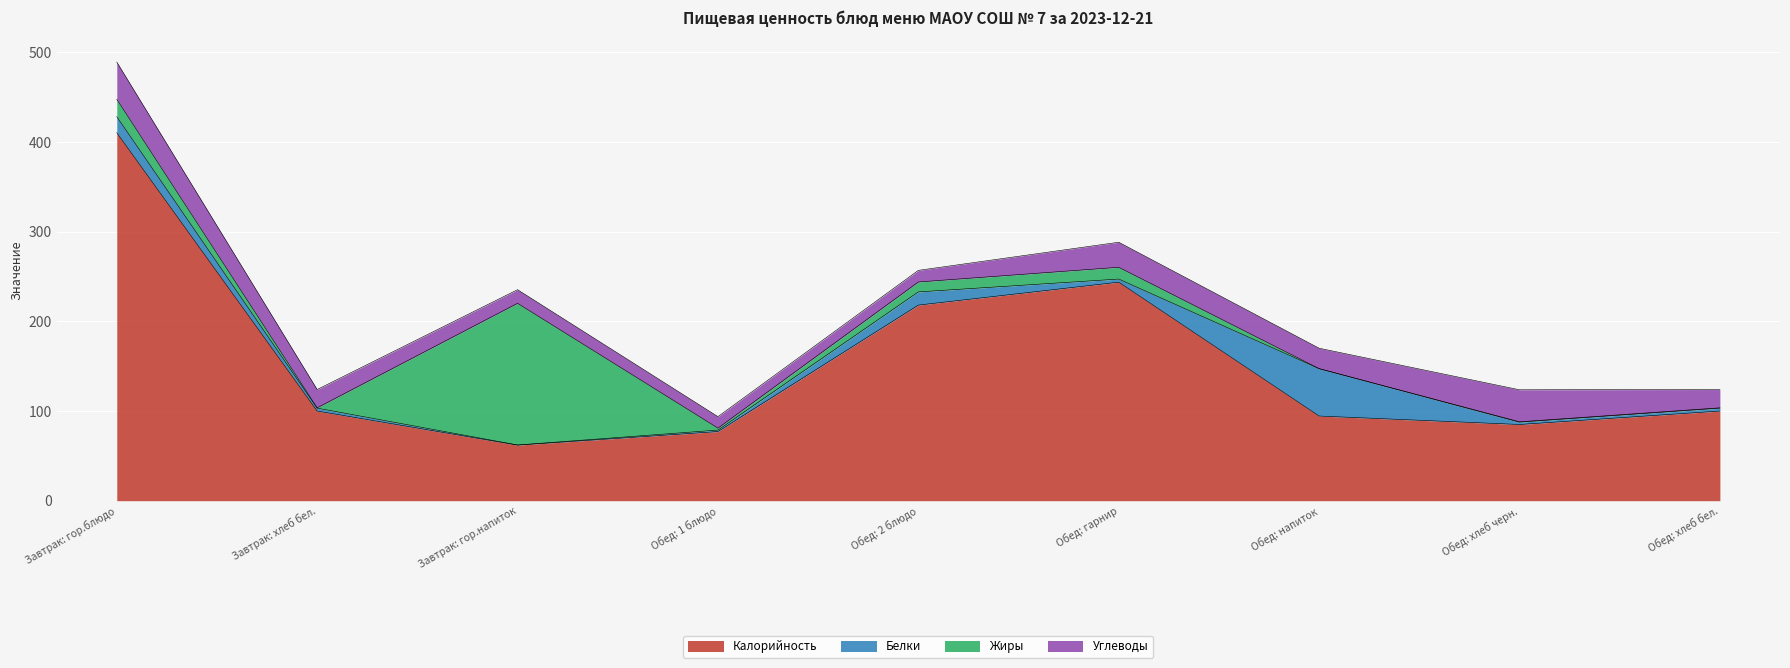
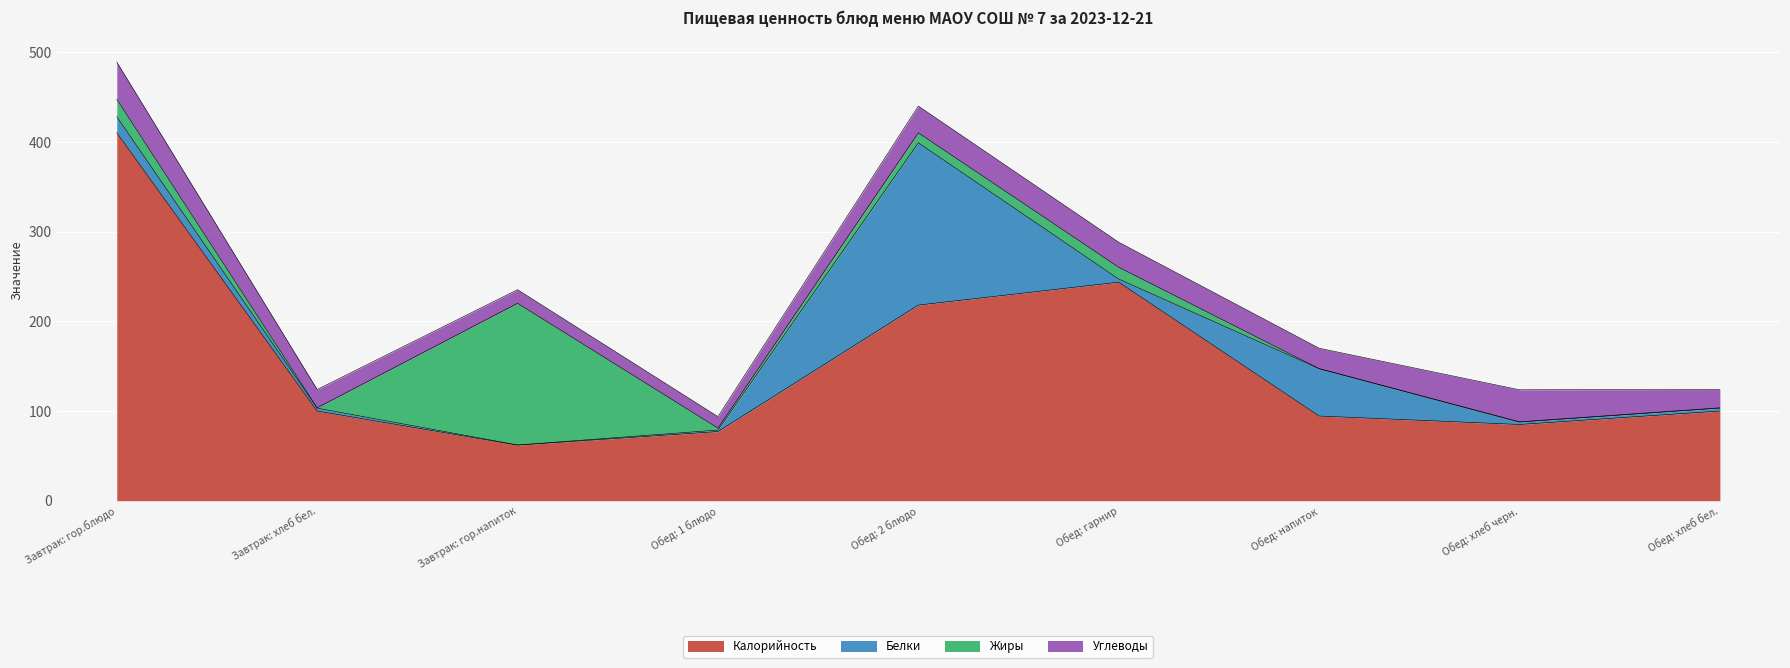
  {
    "Калорийность": {
      "Завтрак: гор.блюдо": 410,
      "Завтрак: хлеб бел.": 100,
      "Обед: 2 блюдо": 220,
      "Обед: гарнир": 240,
      "Обед: напиток": 90,
      "Обед: хлеб бел.": 100
    },
    "Белки": {
      "Завтрак: гор.блюдо": 20,
-     "Обед: 2 блюдо": 10,
+     "Обед: 2 блюдо": 180,
      "Обед: гарнир": 0
    },
    "Жиры": {
      "Завтрак: гор.блюдо": 20,
      "Завтрак: гор.напиток": 160,
      "Обед: 2 блюдо": 10,
      "Обед: гарнир": 10
    },
    "Углеводы": {
      "Завтрак: гор.блюдо": 40,
      "Завтрак: хлеб бел.": 20,
      "Завтрак: гор.напиток": 20,
      "Обед: 1 блюдо": 10,
-     "Обед: 2 блюдо": 10,
+     "Обед: 2 блюдо": 30,
      "Обед: гарнир": 30,
      "Обед: напиток": 20,
      "Обед: хлеб черн.": 40,
      "Обед: хлеб бел.": 20
    }
  }
